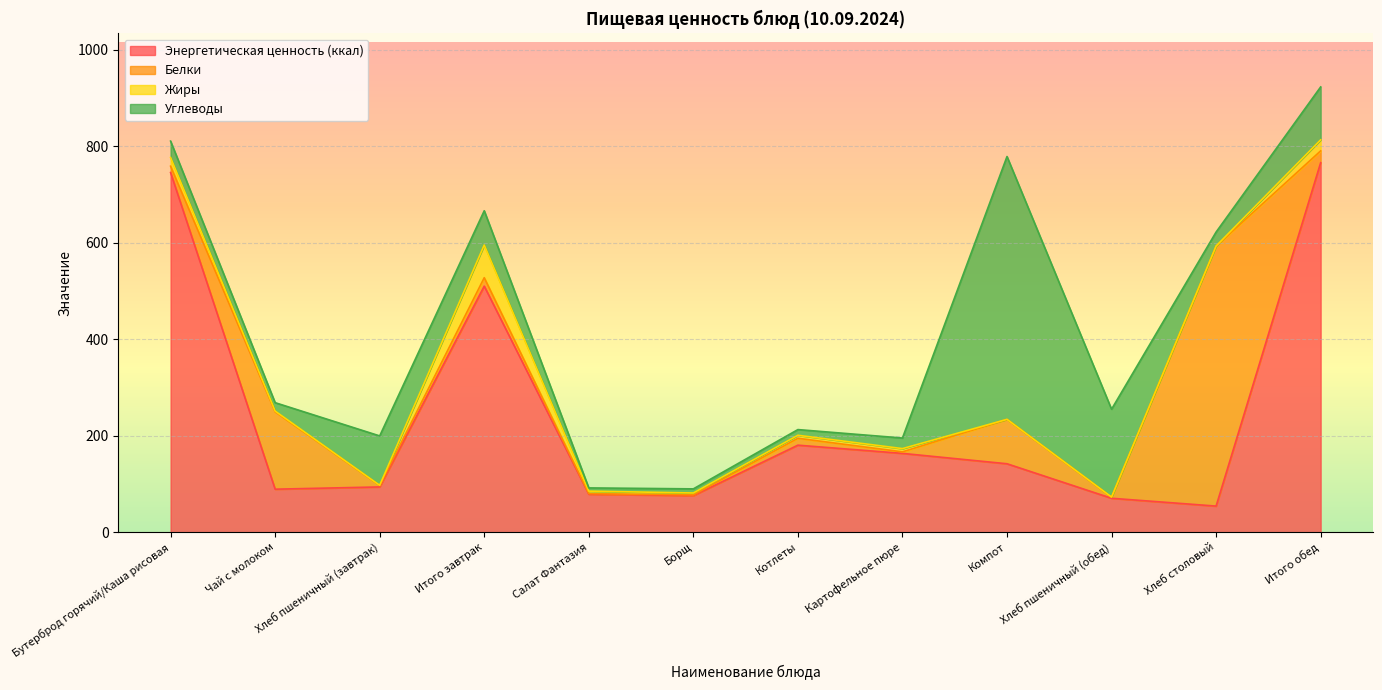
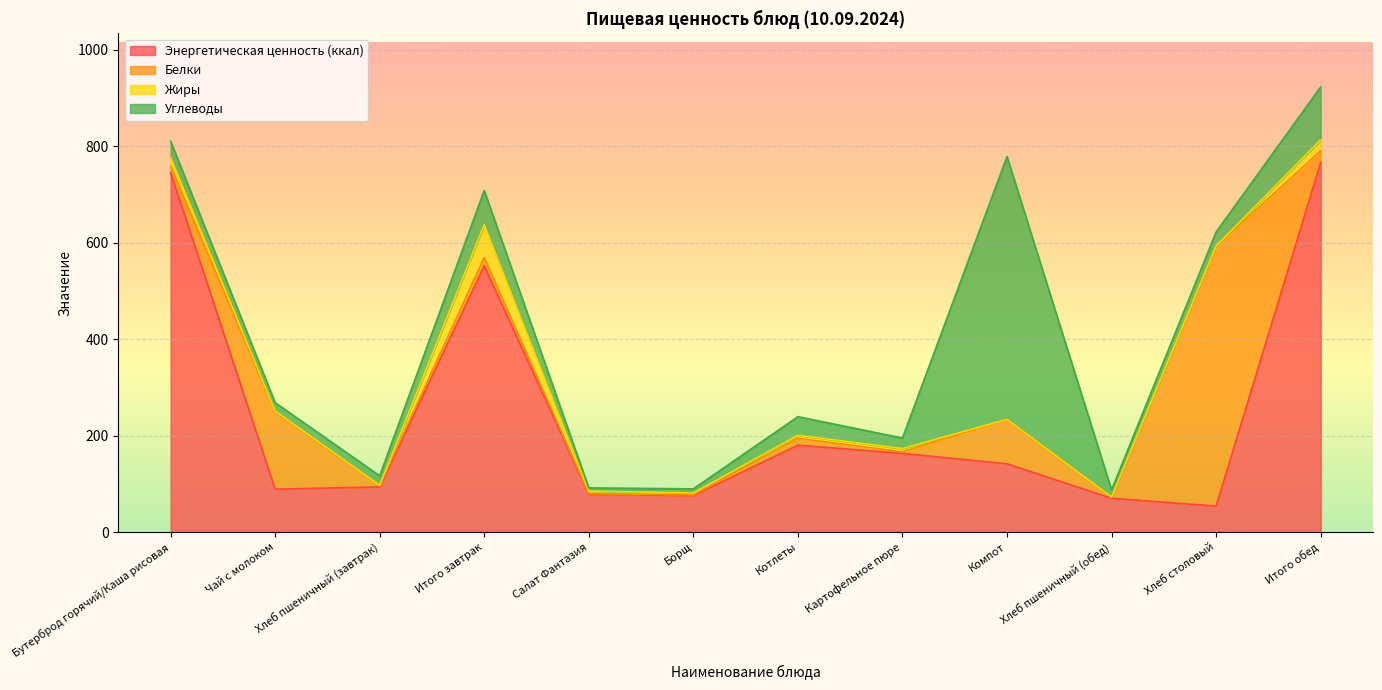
  {
    "Энергетическая ценность (ккал)": {
      "Бутерброд горячий/Каша рисовая": 750,
      "Чай с молоком": 90,
-     "Итого завтрак": 510,
+     "Итого завтрак": 550,
      "Котлеты": 180,
      "Компот": 140,
      "Хлеб столовый": 50,
      "Итого обед": 770
    },
    "Белки": {
      "Бутерброд горячий/Каша рисовая": 10,
      "Итого завтрак": 20,
      "Котлеты": 10,
      "Итого обед": 20
    },
    "Жиры": {
      "Бутерброд горячий/Каша рисовая": 20,
      "Итого завтрак": 70,
      "Салат Фантазия": 10,
      "Котлеты": 10,
      "Картофельное пюре": 10,
      "Итого обед": 20
    },
    "Углеводы": {
      "Бутерброд горячий/Каша рисовая": 30,
      "Чай с молоком": 20,
-     "Хлеб пшеничный (завтрак)": 100,
+     "Хлеб пшеничный (завтрак)": 20,
      "Итого завтрак": 70,
      "Салат Фантазия": 10,
      "Борщ": 10,
-     "Котлеты": 10,
+     "Котлеты": 40,
      "Картофельное пюре": 20,
      "Компот": 540,
-     "Хлеб пшеничный (обед)": 180,
+     "Хлеб пшеничный (обед)": 10,
      "Хлеб столовый": 30,
      "Итого обед": 110
    }
  }
